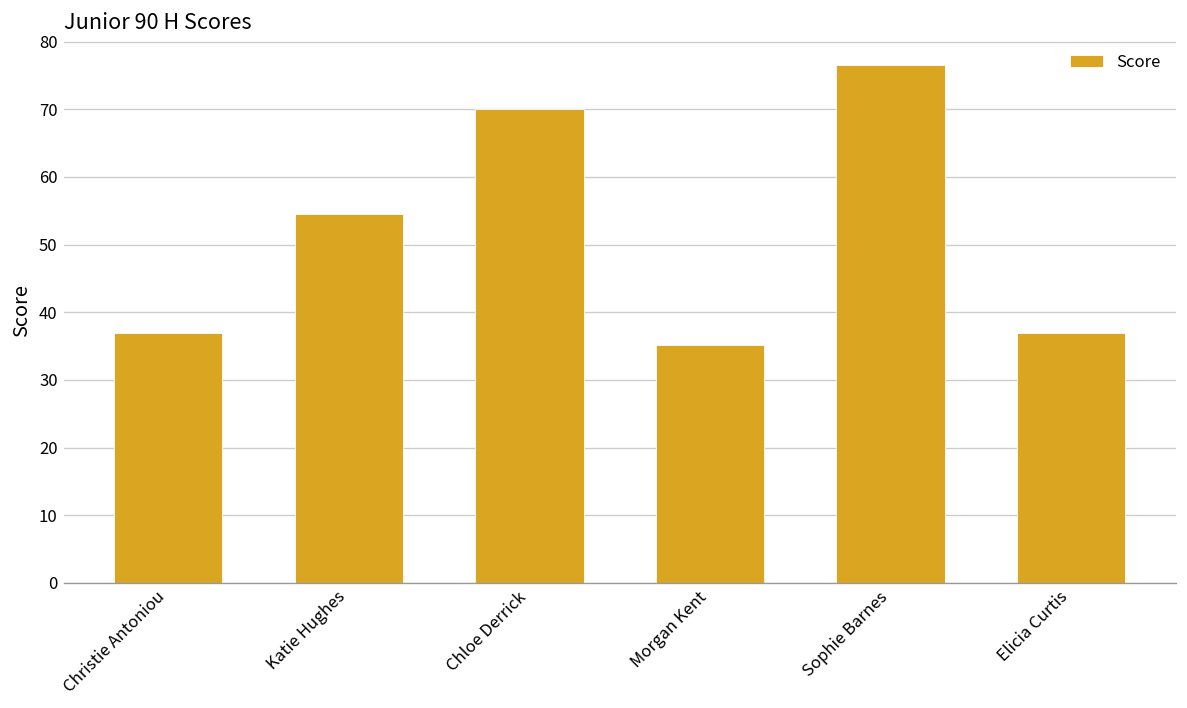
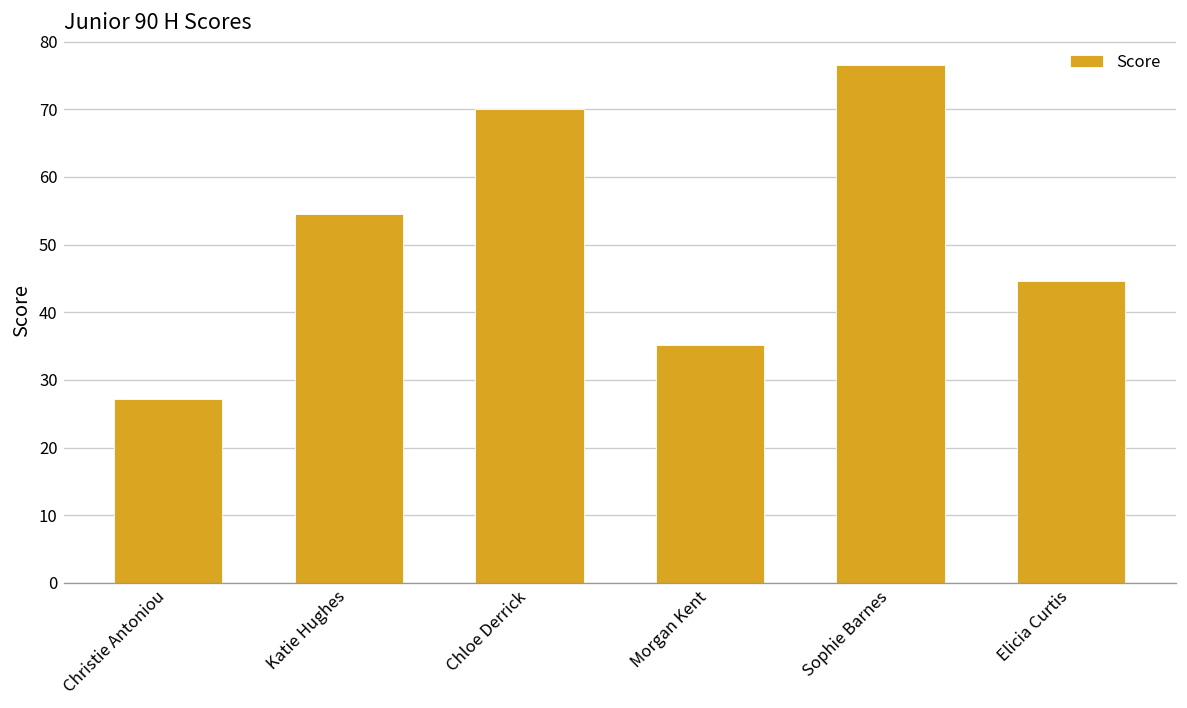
  {
-   "Christie Antoniou": 37,
+   "Christie Antoniou": 27,
    "Katie Hughes": 55,
    "Chloe Derrick": 70,
    "Morgan Kent": 35,
    "Sophie Barnes": 77,
-   "Elicia Curtis": 37
+   "Elicia Curtis": 45
  }
